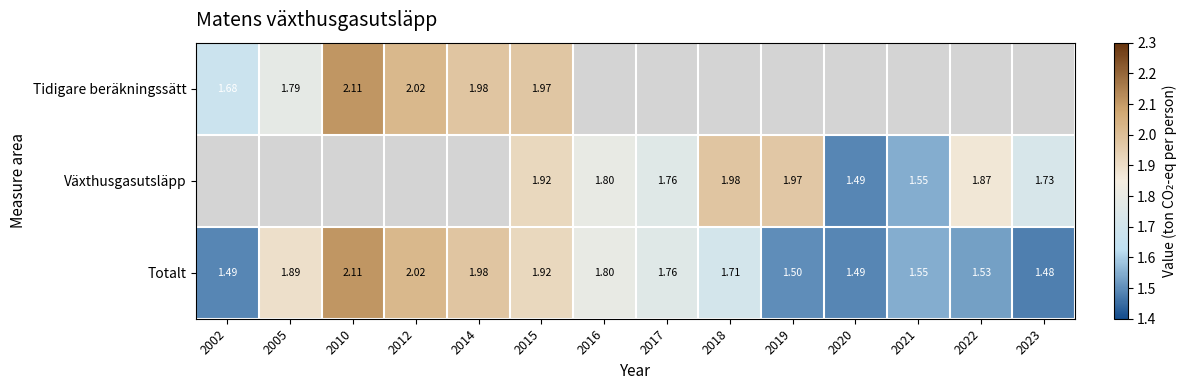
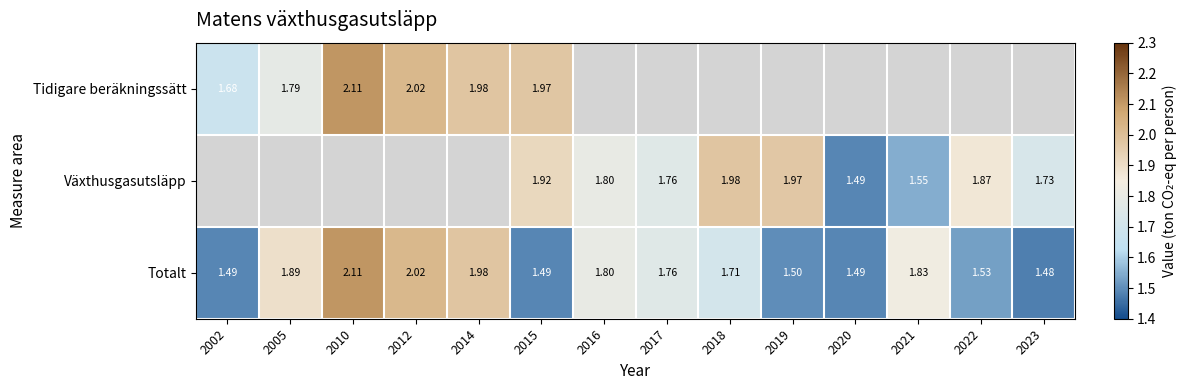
  {
    "Tidigare beräkningssätt": {
      "2002": 1.68,
      "2005": 1.79,
      "2010": 2.11,
      "2012": 2.02,
      "2014": 1.98,
      "2015": 1.97
    },
    "Växthusgasutsläpp": {
      "2015": 1.92,
      "2016": 1.80,
      "2017": 1.76,
      "2018": 1.98,
      "2019": 1.97,
      "2020": 1.49,
      "2021": 1.55,
      "2022": 1.87,
      "2023": 1.73
    },
    "Totalt": {
      "2002": 1.49,
      "2005": 1.89,
      "2010": 2.11,
      "2012": 2.02,
      "2014": 1.98,
-     "2015": 1.92,
+     "2015": 1.49,
      "2016": 1.80,
      "2017": 1.76,
      "2018": 1.71,
      "2019": 1.50,
      "2020": 1.49,
-     "2021": 1.55,
+     "2021": 1.83,
      "2022": 1.53,
      "2023": 1.48
    }
  }
